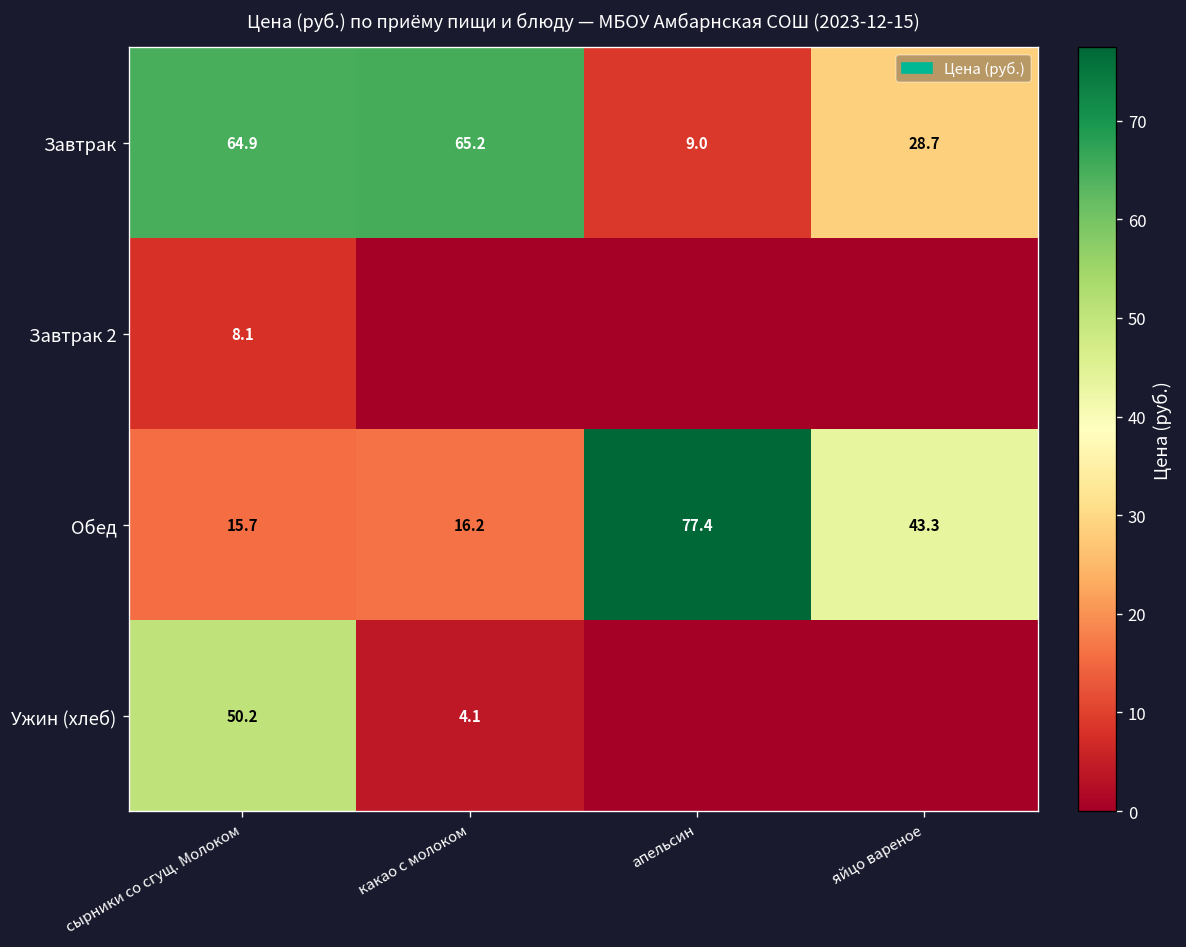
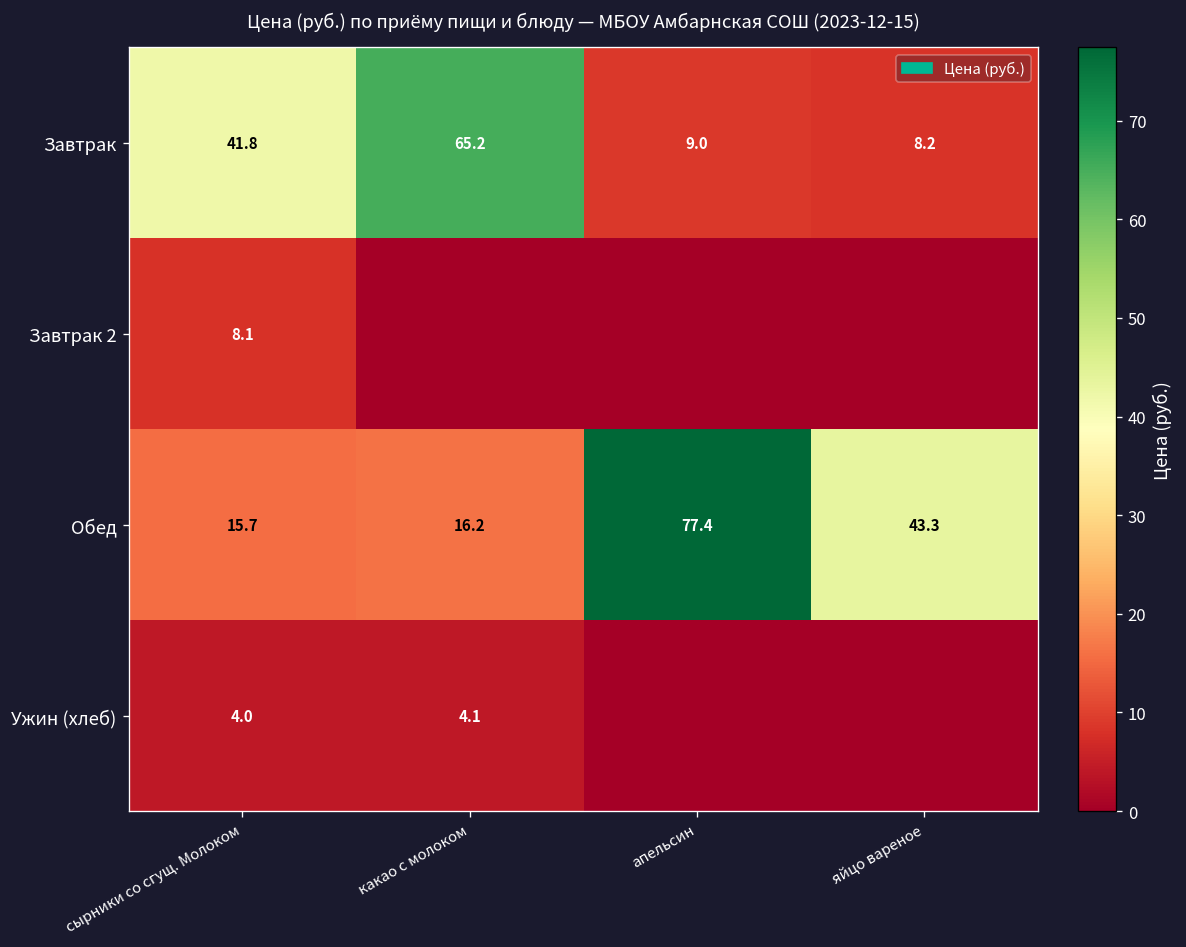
  {
    "Завтрак": {
-     "сырники со сгущ. Молоком": 64.9,
+     "сырники со сгущ. Молоком": 41.8,
      "какао с молоком": 65.2,
      "апельсин": 9.0,
-     "яйцо вареное": 28.7
+     "яйцо вареное": 8.2
    },
    "Завтрак 2": {
      "сырники со сгущ. Молоком": 8.1
    },
    "Обед": {
      "сырники со сгущ. Молоком": 15.7,
      "какао с молоком": 16.2,
      "апельсин": 77.4,
      "яйцо вареное": 43.3
    },
    "Ужин (хлеб)": {
-     "сырники со сгущ. Молоком": 50.2,
+     "сырники со сгущ. Молоком": 4.0,
      "какао с молоком": 4.1
    }
  }
